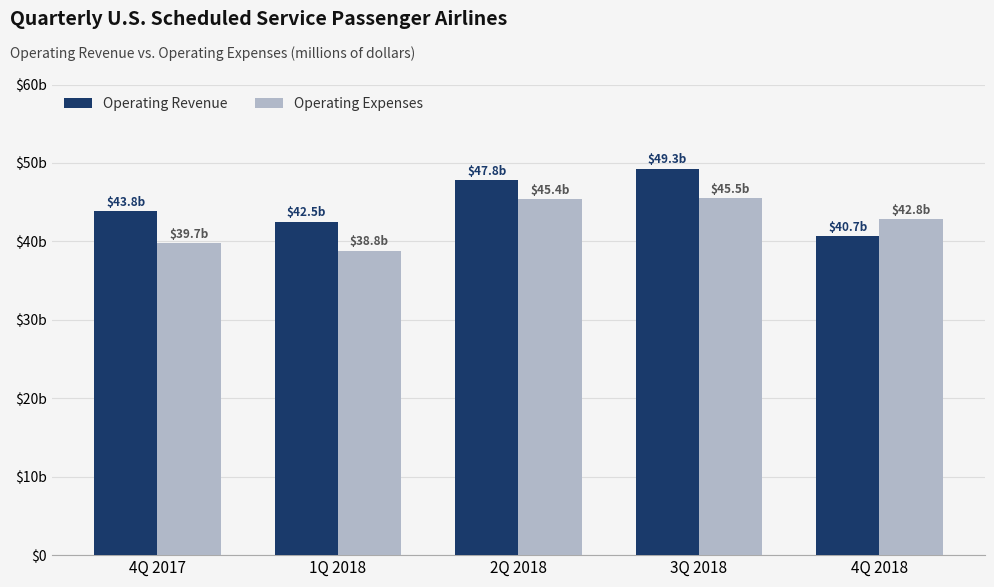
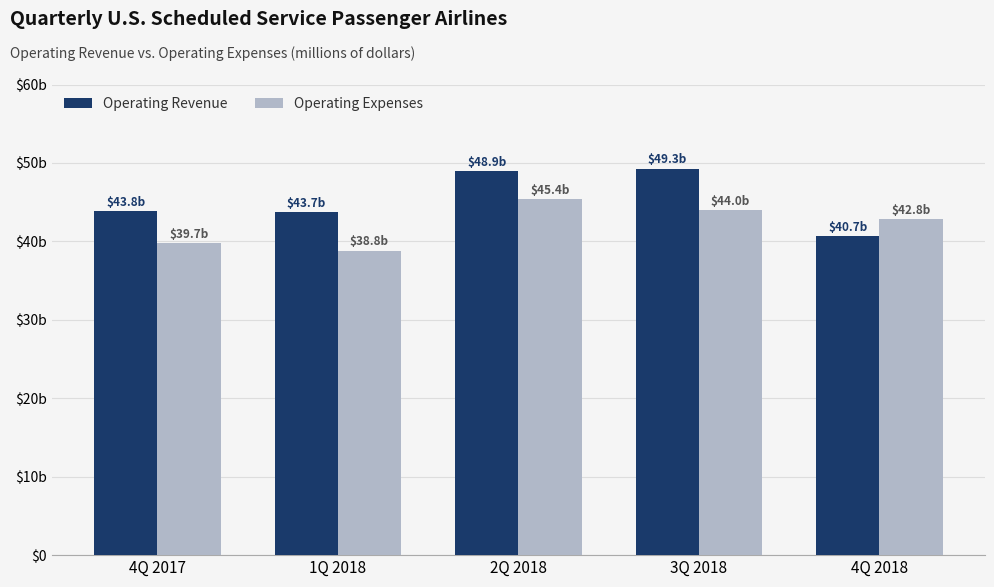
  {
    "Operating Revenue": {
      "4Q 2017": "$43.8b",
-     "1Q 2018": "$42.5b",
-     "2Q 2018": "$47.8b",
+     "1Q 2018": "$43.7b",
+     "2Q 2018": "$48.9b",
      "3Q 2018": "$49.3b",
      "4Q 2018": "$40.7b"
    },
    "Operating Expenses": {
      "4Q 2017": "$39.7b",
      "1Q 2018": "$38.8b",
      "2Q 2018": "$45.4b",
-     "3Q 2018": "$45.5b",
+     "3Q 2018": "$44.0b",
      "4Q 2018": "$42.8b"
    }
  }
